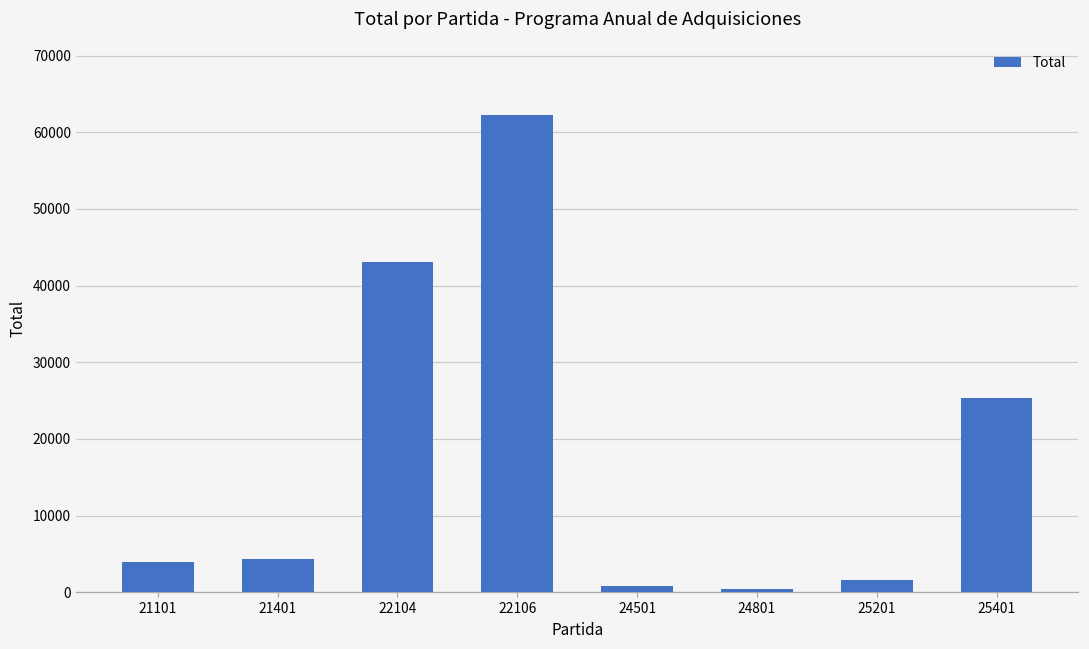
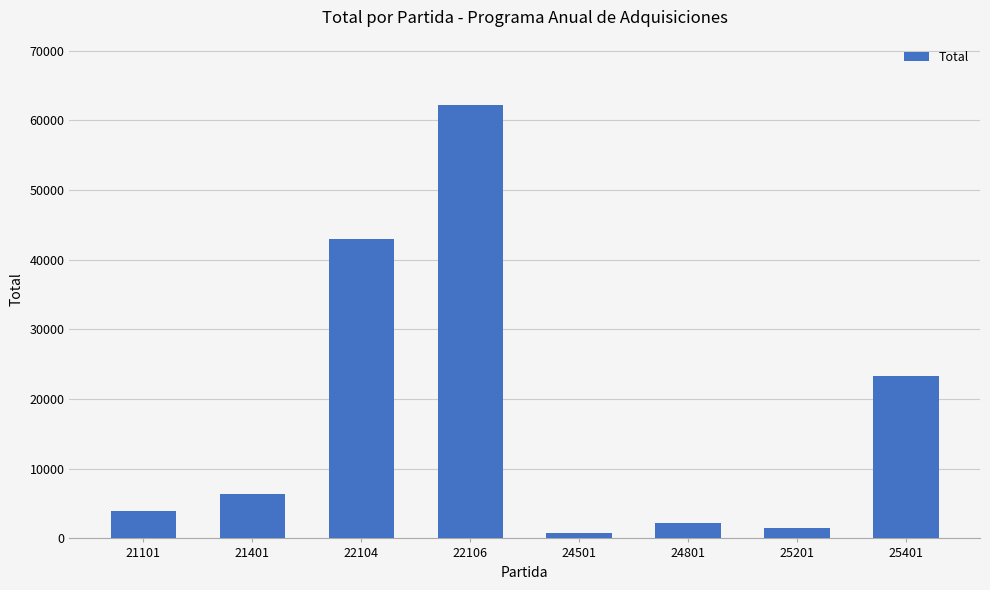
  {
    "21101": 4000,
-   "21401": 4000,
+   "21401": 6000,
    "22104": 43000,
    "22106": 62000,
    "24501": 1000,
-   "24801": 0,
+   "24801": 2000,
    "25201": 2000,
-   "25401": 25000
+   "25401": 23000
  }
